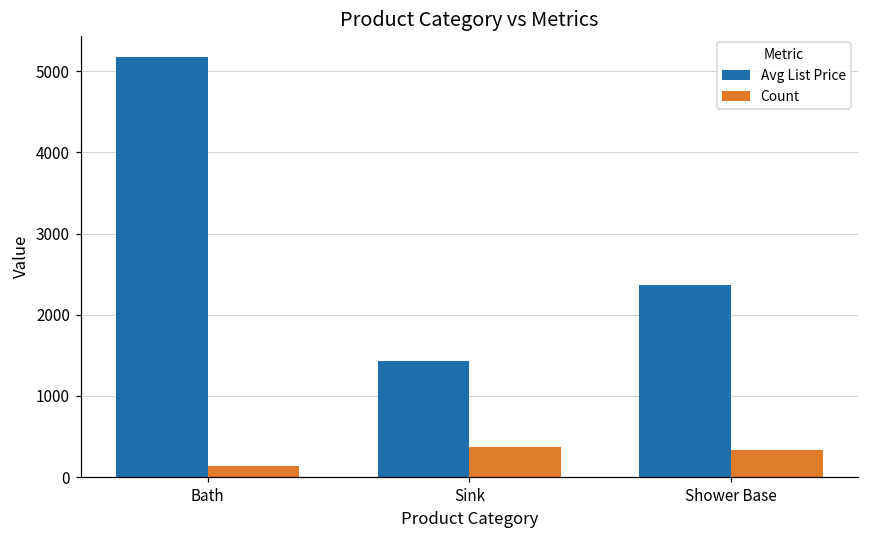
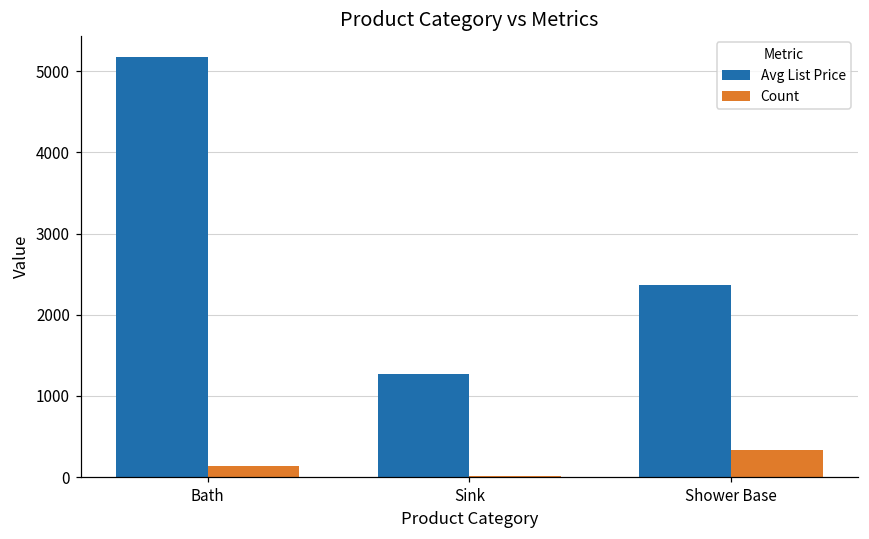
  {
    "Avg List Price": {
      "Bath": 5200,
-     "Sink": 1400,
+     "Sink": 1300,
      "Shower Base": 2400
    },
    "Count": {
      "Bath": 100,
-     "Sink": 400,
+     "Sink": 0,
      "Shower Base": 300
    }
  }
